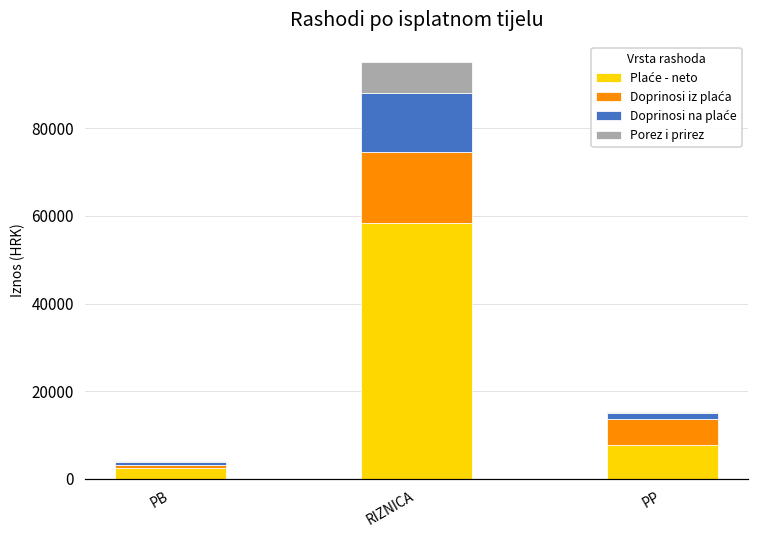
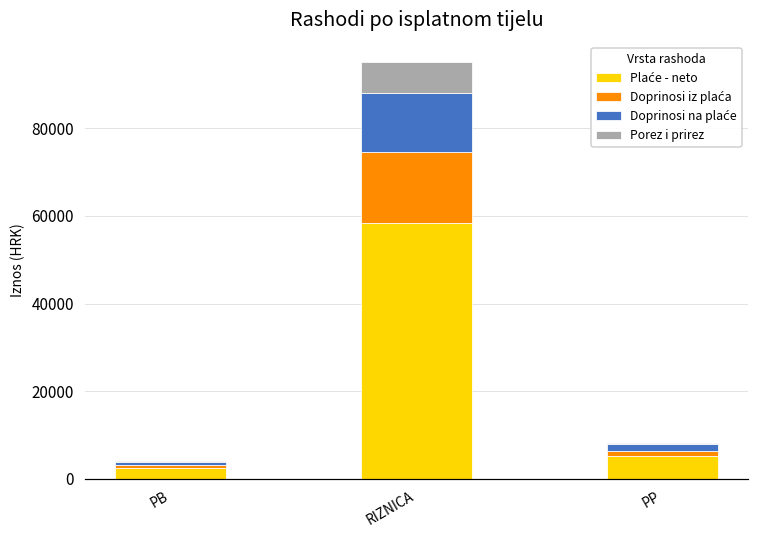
  {
    "Plaće - neto": {
      "PB": 2000,
      "RIZNICA": 58000,
-     "PP": 8000
+     "PP": 5000
    },
    "Doprinosi iz plaća": {
      "PB": 1000,
      "RIZNICA": 16000,
-     "PP": 6000
+     "PP": 1000
    },
    "Doprinosi na plaće": {
      "RIZNICA": 13000,
      "PP": 1000
    },
    "Porez i prirez": {
      "RIZNICA": 7000
    }
  }
